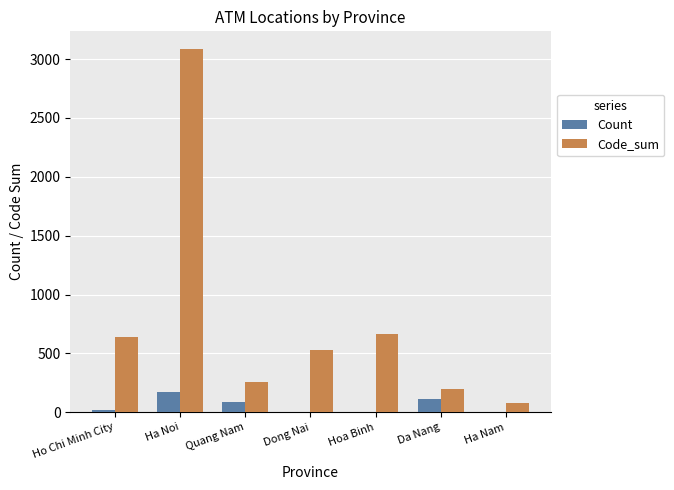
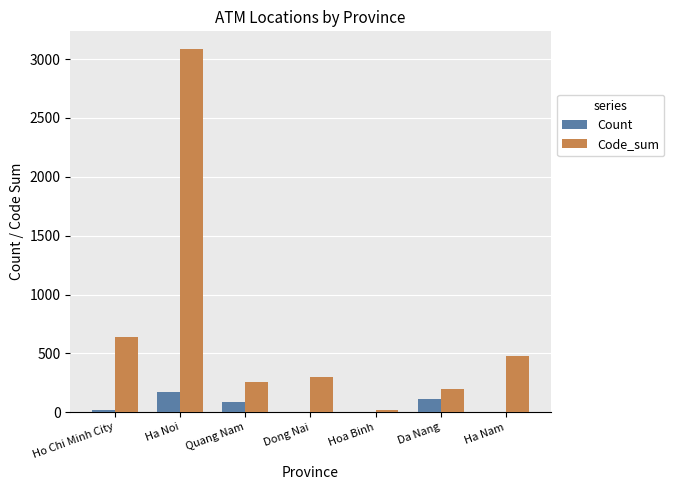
  {
    "Count": {
      "Ha Noi": 170,
      "Quang Nam": 90,
      "Da Nang": 120
    },
    "Code_sum": {
      "Ho Chi Minh City": 640,
      "Ha Noi": 3080,
      "Quang Nam": 260,
-     "Dong Nai": 530,
-     "Hoa Binh": 670,
+     "Dong Nai": 300,
+     "Hoa Binh": 20,
      "Da Nang": 200,
-     "Ha Nam": 80
+     "Ha Nam": 480
    }
  }
